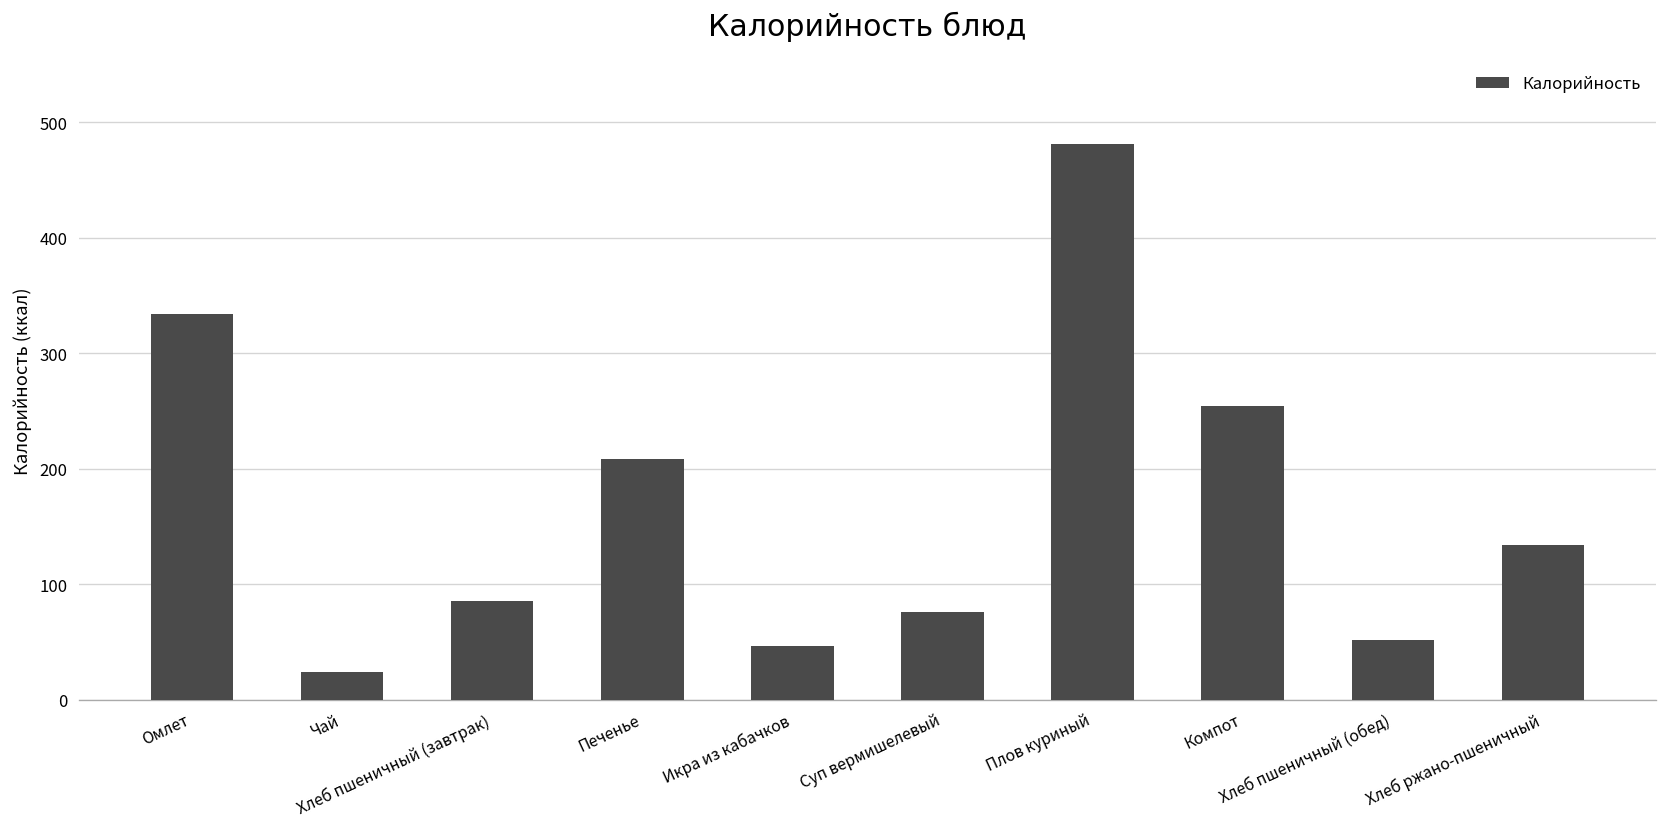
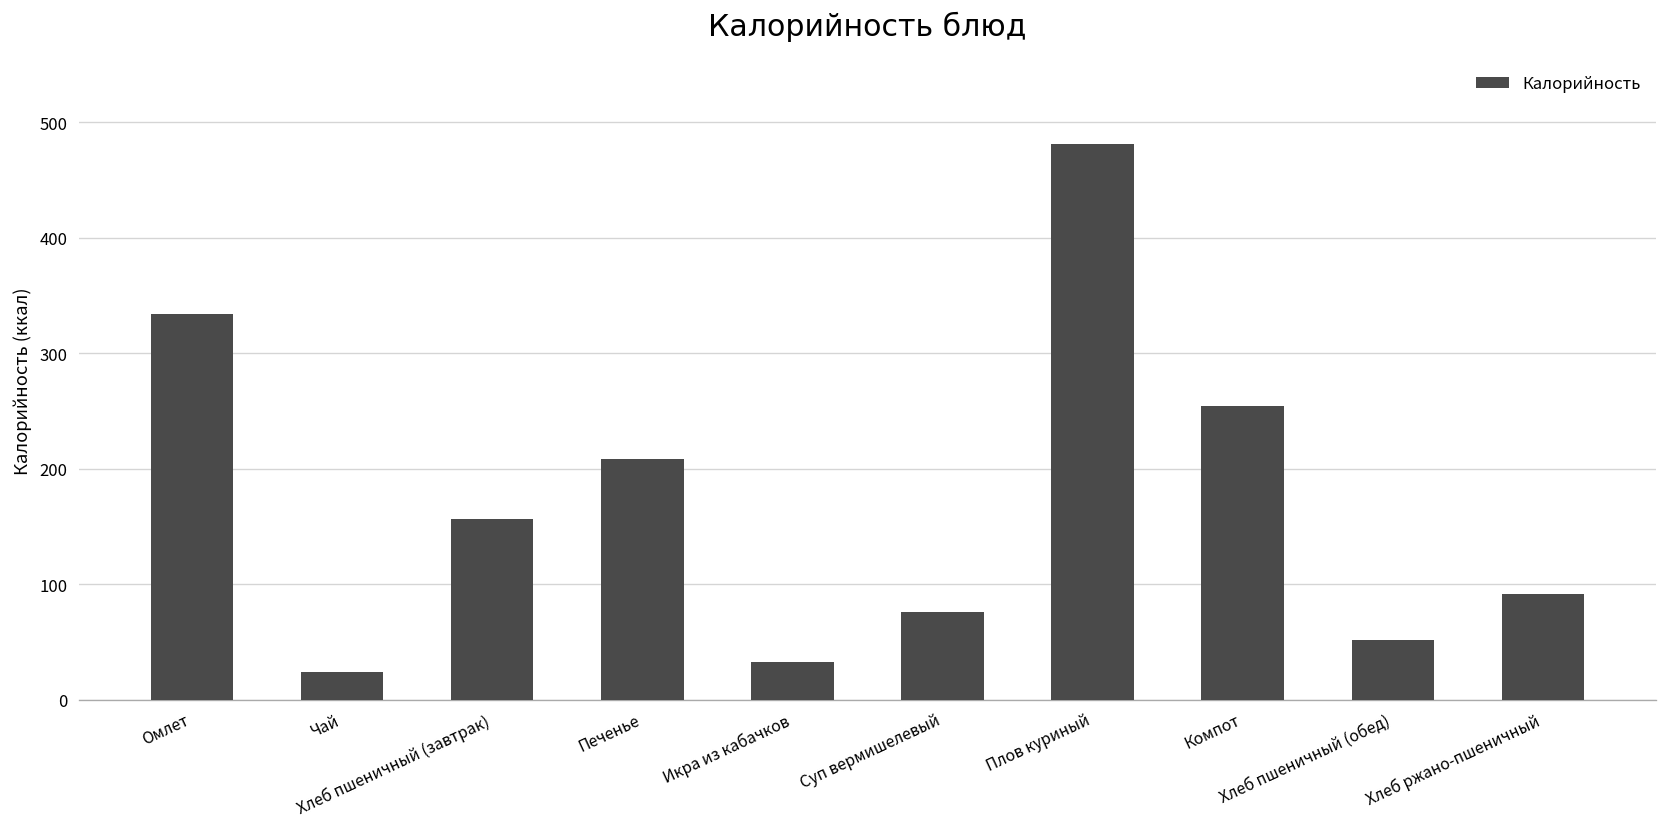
  {
    "Омлет": 330,
    "Чай": 20,
-   "Хлеб пшеничный (завтрак)": 90,
+   "Хлеб пшеничный (завтрак)": 160,
    "Печенье": 210,
-   "Икра из кабачков": 50,
+   "Икра из кабачков": 30,
    "Суп вермишелевый": 80,
    "Плов куриный": 480,
    "Компот": 250,
    "Хлеб пшеничный (обед)": 50,
-   "Хлеб ржано-пшеничный": 130
+   "Хлеб ржано-пшеничный": 90
  }
